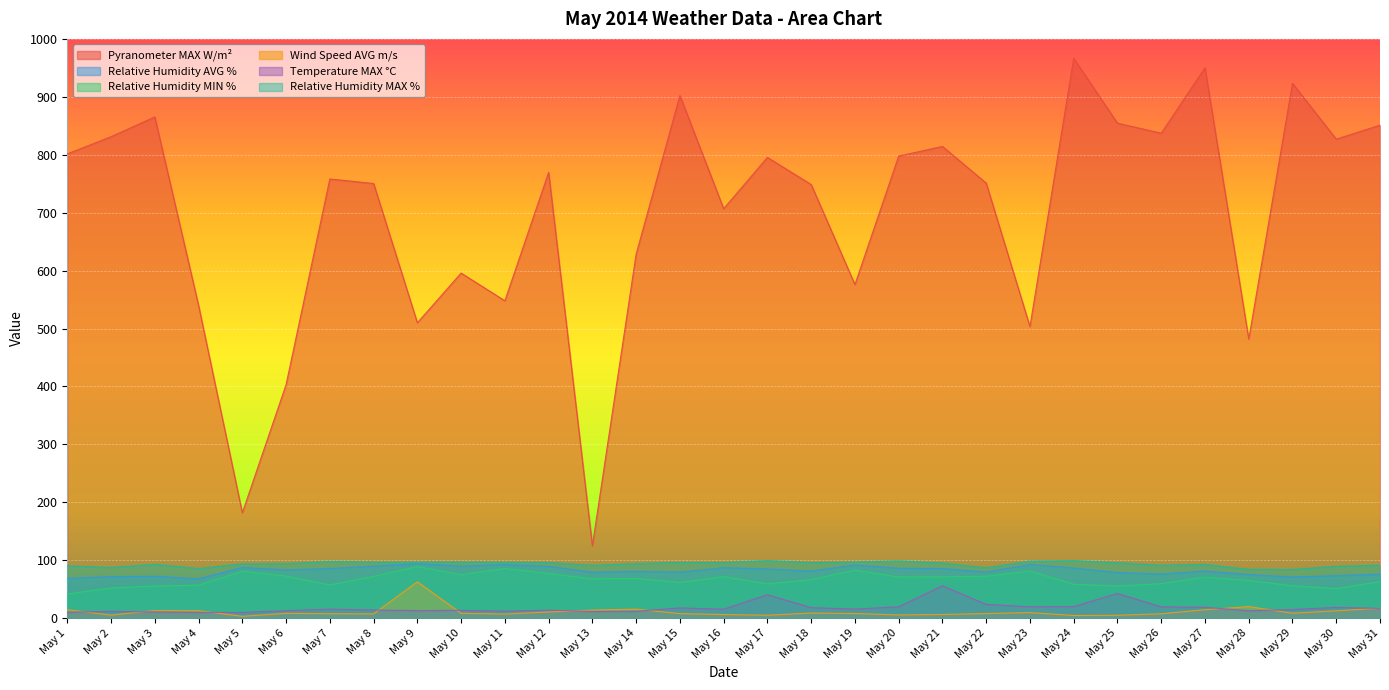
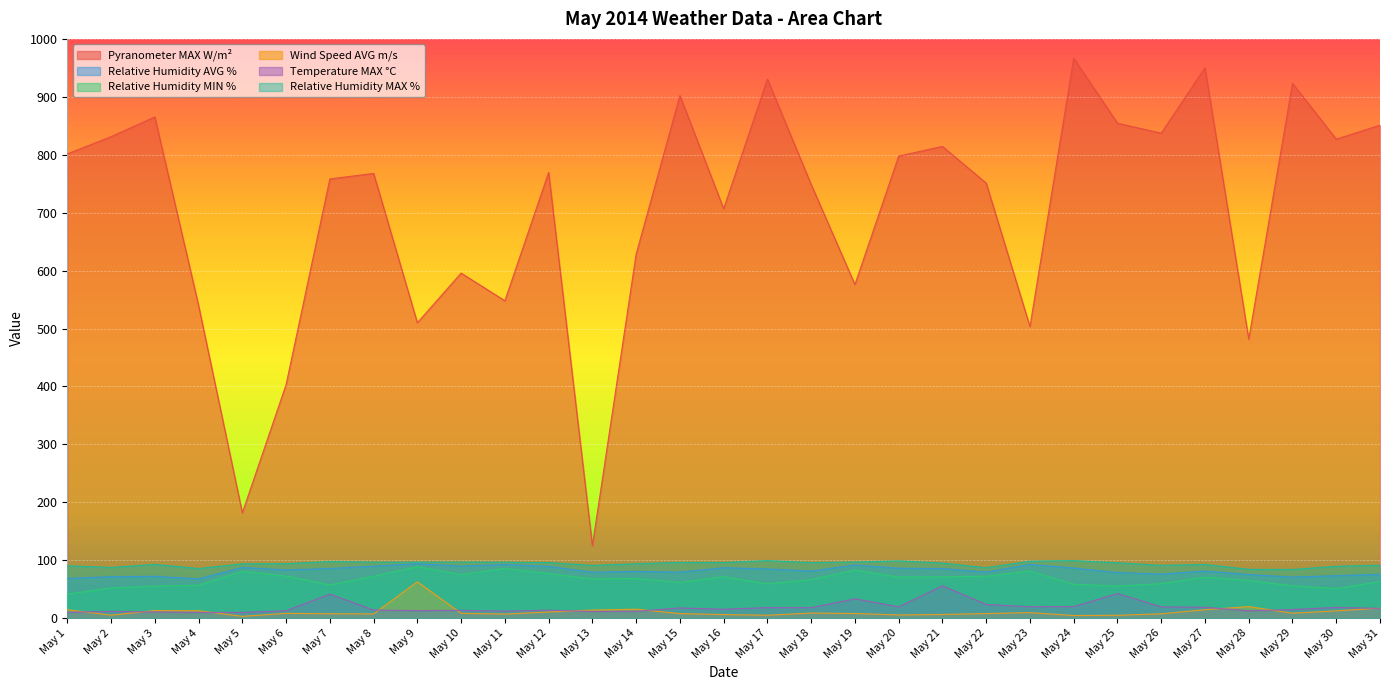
  {
    "Pyranometer MAX W/m²": {
      "May 1": 800,
      "May 2": 830,
      "May 3": 870,
      "May 4": 540,
      "May 5": 180,
      "May 6": 400,
      "May 7": 760,
-     "May 8": 750,
+     "May 8": 770,
      "May 9": 510,
      "May 10": 600,
      "May 11": 550,
      "May 12": 770,
      "May 13": 130,
      "May 14": 630,
      "May 15": 900,
      "May 16": 710,
-     "May 17": 800,
+     "May 17": 930,
      "May 18": 750,
      "May 19": 580,
      "May 20": 800,
      "May 21": 810,
      "May 22": 750,
      "May 23": 500,
      "May 24": 970,
      "May 25": 850,
      "May 26": 840,
      "May 27": 950,
      "May 28": 480,
      "May 29": 920,
      "May 30": 830,
      "May 31": 850
    },
    "Wind Speed AVG m/s": {
      "May 2": 10,
      "May 5": 0,
      "May 6": 10,
      "May 7": 10,
      "May 8": 10,
      "May 9": 60,
      "May 10": 10,
      "May 11": 10,
      "May 15": 10,
      "May 16": 10,
      "May 17": 10,
      "May 18": 10,
      "May 19": 10,
      "May 20": 10,
      "May 21": 10,
      "May 22": 10,
      "May 23": 10,
      "May 24": 0,
      "May 25": 10,
      "May 26": 10,
      "May 28": 20,
      "May 29": 10,
      "May 30": 10
    },
    "Temperature MAX °C": {
      "May 2": 10,
      "May 5": 10,
      "May 6": 10,
-     "May 7": 20,
+     "May 7": 40,
      "May 8": 10,
      "May 9": 10,
      "May 10": 10,
      "May 11": 10,
      "May 15": 20,
      "May 16": 20,
-     "May 17": 40,
+     "May 17": 20,
      "May 18": 20,
-     "May 19": 20,
+     "May 19": 30,
      "May 20": 20,
      "May 21": 60,
      "May 22": 20,
      "May 23": 20,
      "May 24": 20,
      "May 25": 40,
      "May 26": 20,
      "May 28": 10,
      "May 29": 10,
      "May 30": 20
    }
  }
